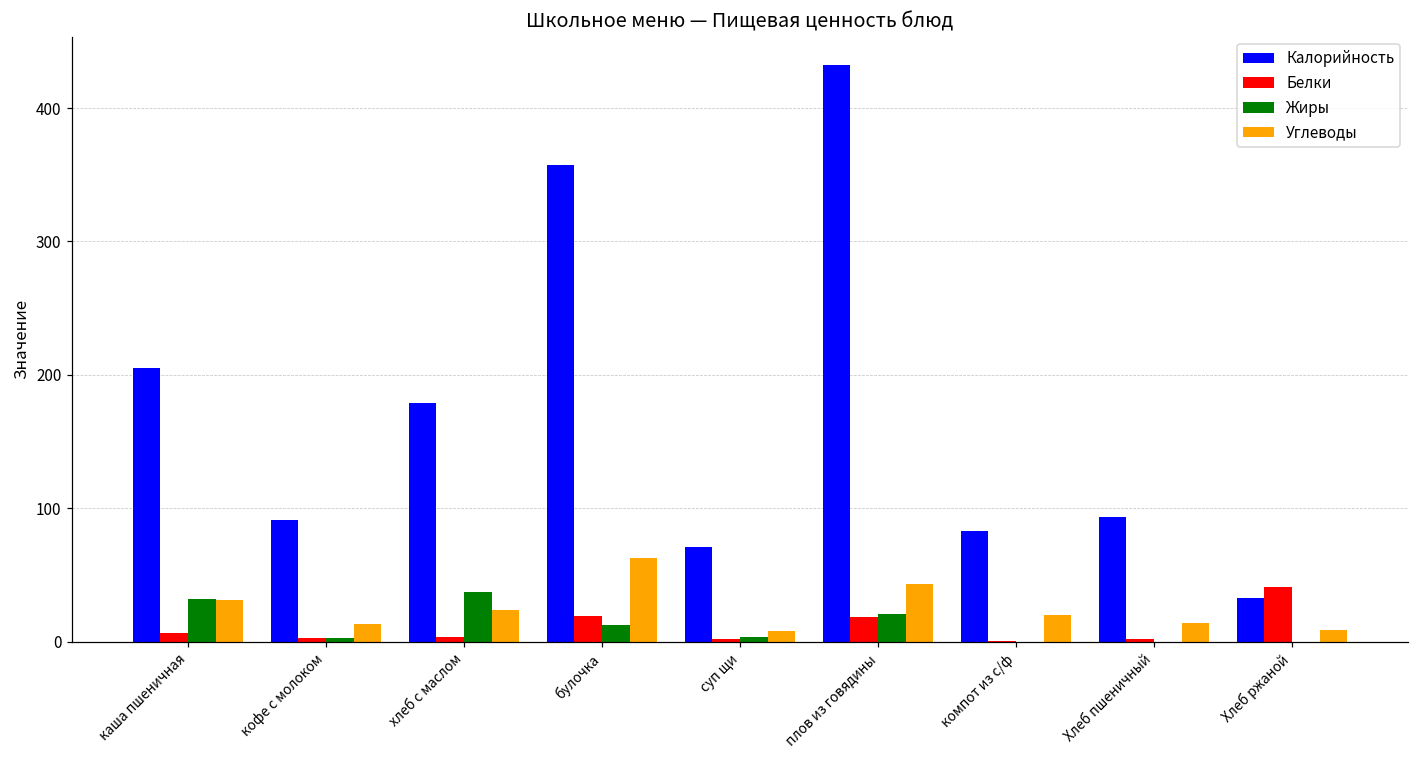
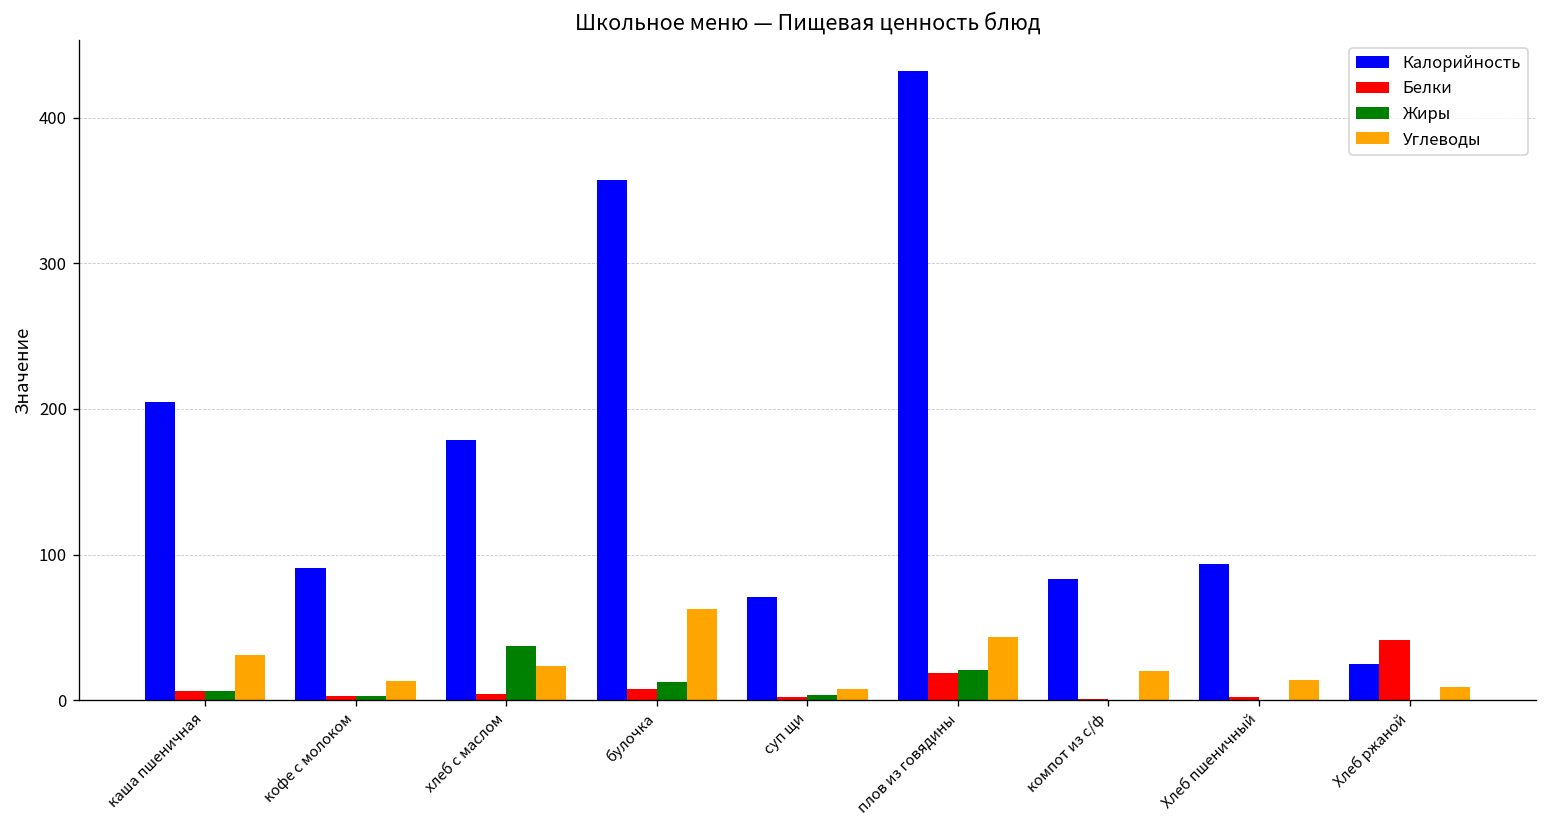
  {
    "Калорийность": {
      "каша пшеничная": 205,
      "кофе с молоком": 91,
      "хлеб с маслом": 179,
      "булочка": 357,
      "суп щи": 71,
      "плов из говядины": 432,
      "компот из с/ф": 83,
      "Хлеб пшеничный": 94,
-     "Хлеб ржаной": 33
+     "Хлеб ржаной": 25
    },
    "Белки": {
      "каша пшеничная": 7,
      "кофе с молоком": 3,
      "хлеб с маслом": 4,
-     "булочка": 19,
+     "булочка": 8,
      "плов из говядины": 19,
      "Хлеб ржаной": 41
    },
    "Жиры": {
-     "каша пшеничная": 32,
+     "каша пшеничная": 6,
      "кофе с молоком": 3,
      "хлеб с маслом": 37,
      "булочка": 13,
      "суп щи": 4,
      "плов из говядины": 21,
      "компот из с/ф": 0,
      "Хлеб пшеничный": 0,
      "Хлеб ржаной": 0
    },
    "Углеводы": {
      "каша пшеничная": 31,
      "кофе с молоком": 13,
      "хлеб с маслом": 24,
      "булочка": 63,
      "суп щи": 8,
      "плов из говядины": 43,
      "компот из с/ф": 20,
      "Хлеб пшеничный": 14,
      "Хлеб ржаной": 9
    }
  }
